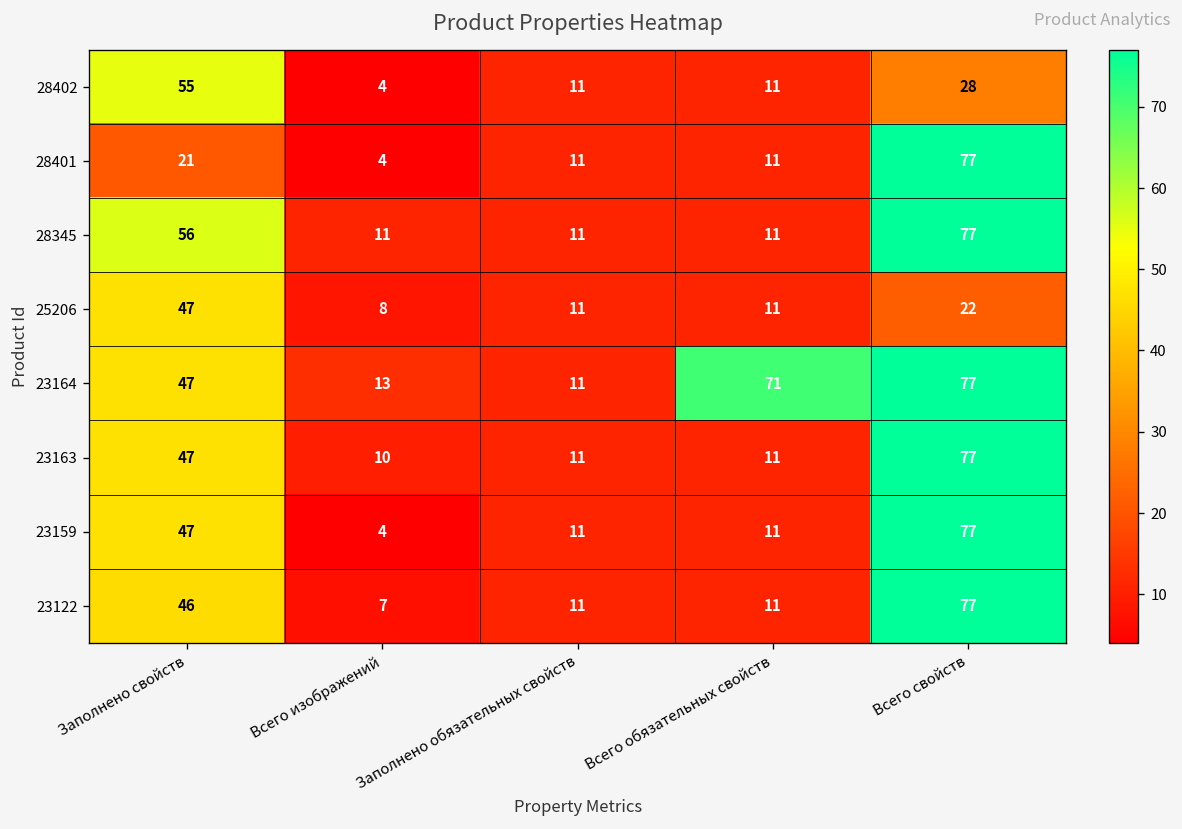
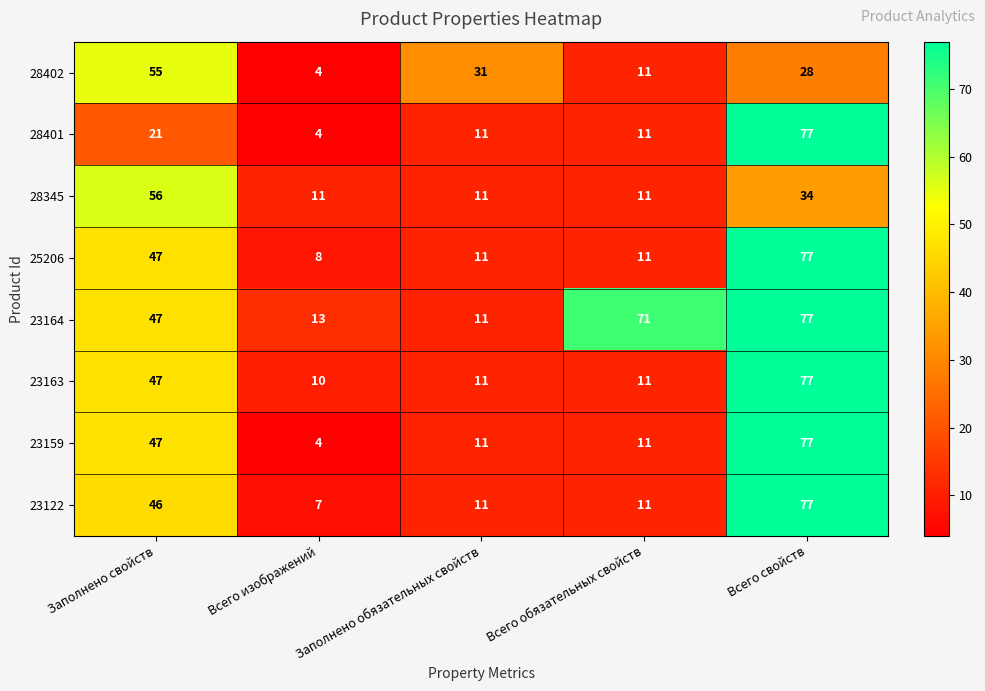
  {
    "28402": {
      "Заполнено свойств": 55,
      "Всего изображений": 4,
-     "Заполнено обязательных свойств": 11,
+     "Заполнено обязательных свойств": 31,
      "Всего обязательных свойств": 11,
      "Всего свойств": 28
    },
    "28401": {
      "Заполнено свойств": 21,
      "Всего изображений": 4,
      "Заполнено обязательных свойств": 11,
      "Всего обязательных свойств": 11,
      "Всего свойств": 77
    },
    "28345": {
      "Заполнено свойств": 56,
      "Всего изображений": 11,
      "Заполнено обязательных свойств": 11,
      "Всего обязательных свойств": 11,
-     "Всего свойств": 77
+     "Всего свойств": 34
    },
    "25206": {
      "Заполнено свойств": 47,
      "Всего изображений": 8,
      "Заполнено обязательных свойств": 11,
      "Всего обязательных свойств": 11,
-     "Всего свойств": 22
+     "Всего свойств": 77
    },
    "23164": {
      "Заполнено свойств": 47,
      "Всего изображений": 13,
      "Заполнено обязательных свойств": 11,
      "Всего обязательных свойств": 71,
      "Всего свойств": 77
    },
    "23163": {
      "Заполнено свойств": 47,
      "Всего изображений": 10,
      "Заполнено обязательных свойств": 11,
      "Всего обязательных свойств": 11,
      "Всего свойств": 77
    },
    "23159": {
      "Заполнено свойств": 47,
      "Всего изображений": 4,
      "Заполнено обязательных свойств": 11,
      "Всего обязательных свойств": 11,
      "Всего свойств": 77
    },
    "23122": {
      "Заполнено свойств": 46,
      "Всего изображений": 7,
      "Заполнено обязательных свойств": 11,
      "Всего обязательных свойств": 11,
      "Всего свойств": 77
    }
  }
